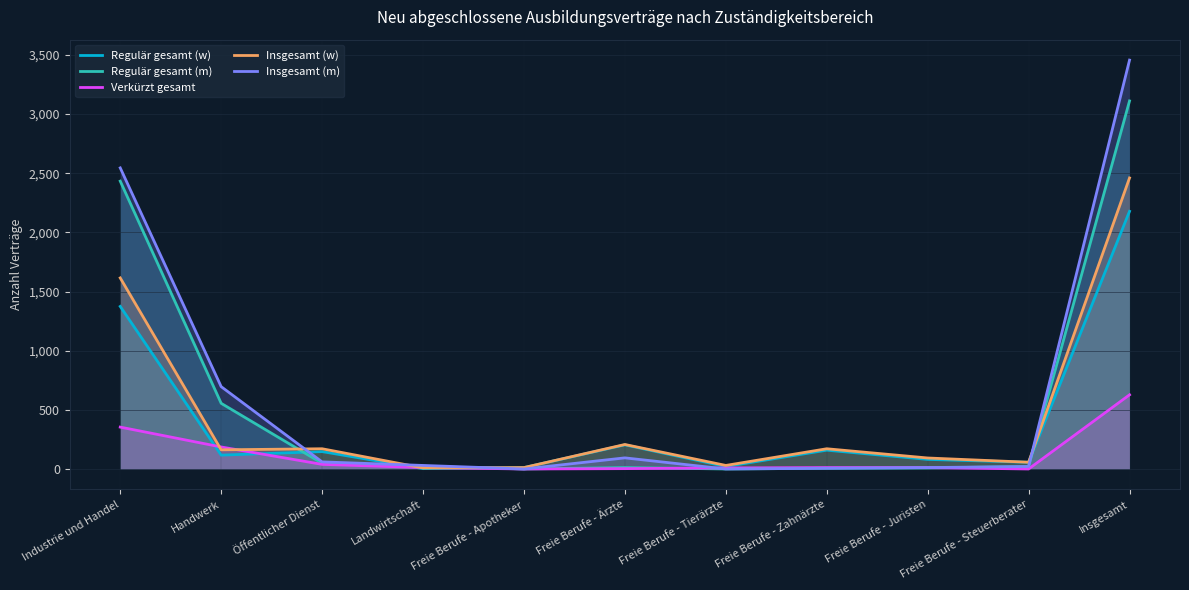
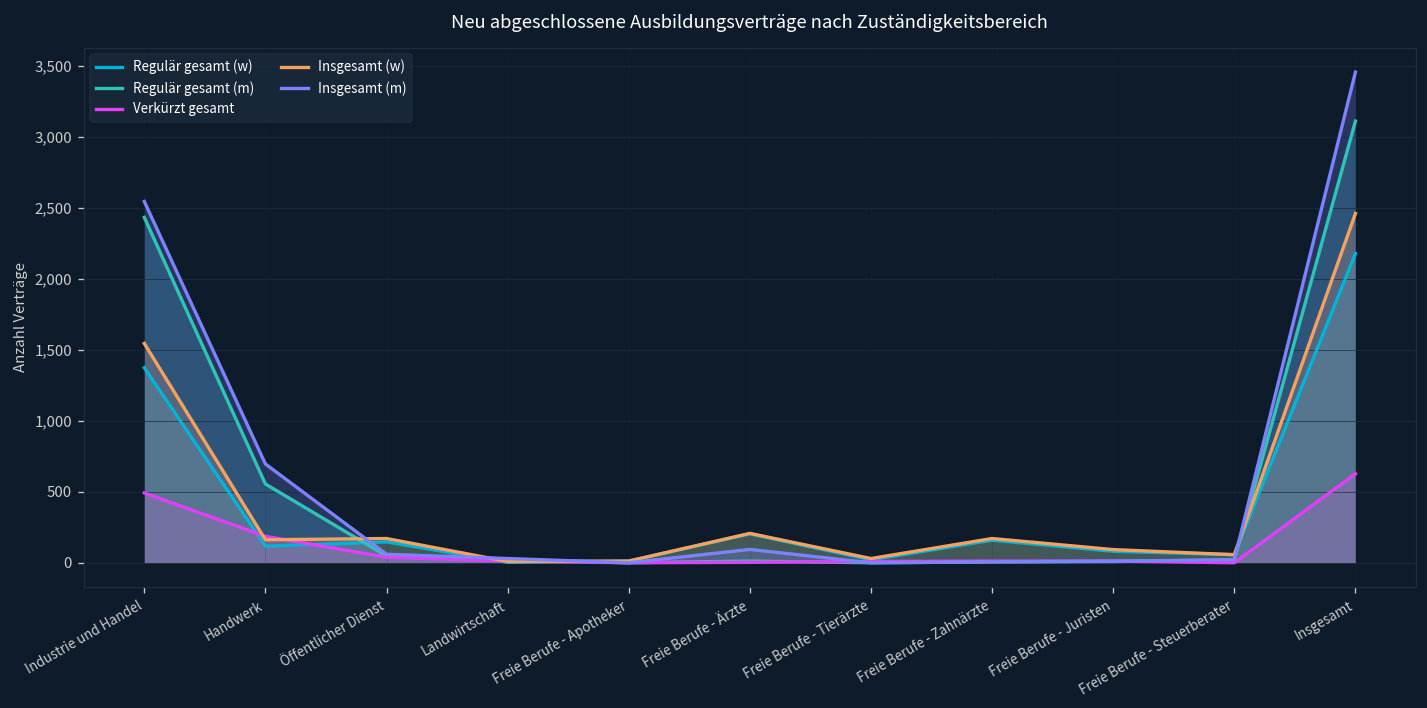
  {
    "Verkürzt gesamt": {
-     "Industrie und Handel": "350",
+     "Industrie und Handel": "490",
      "Handwerk": "190",
      "Insgesamt": "630"
    },
    "Insgesamt (w)": {
-     "Industrie und Handel": "1,620",
+     "Industrie und Handel": "1,550",
      "Handwerk": "160",
      "Öffentlicher Dienst": "170",
      "Insgesamt": "2,460"
    },
    "Insgesamt (m)": {
      "Industrie und Handel": "2,550",
      "Handwerk": "700",
      "Freie Berufe - Ärzte": "90",
      "Insgesamt": "3,460"
    }
  }
